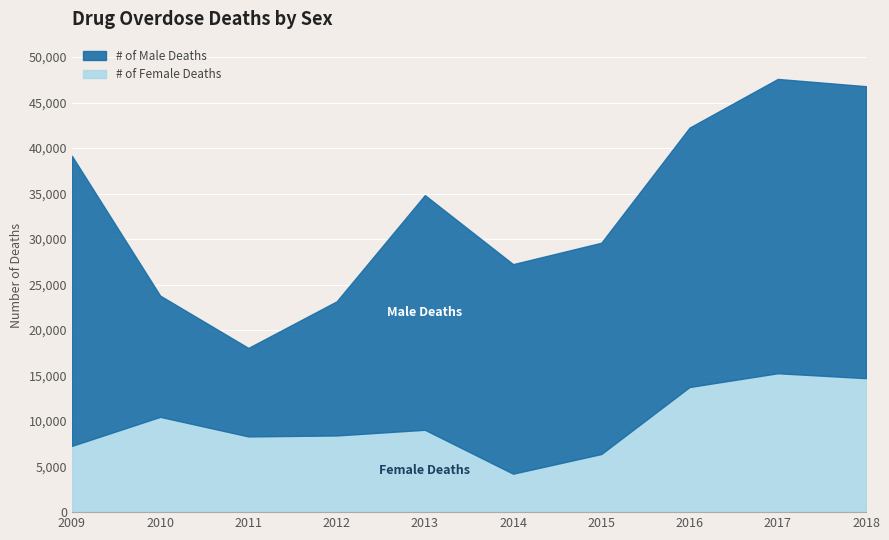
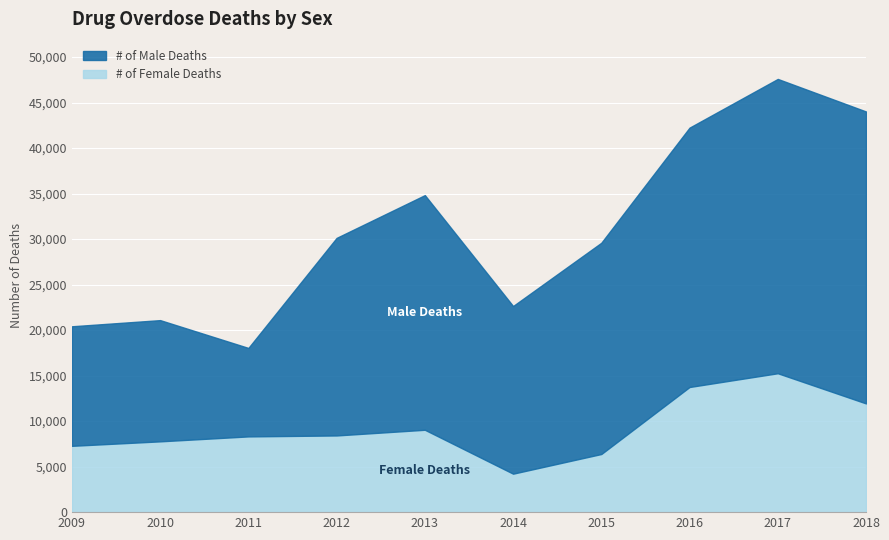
  {
    "# of Female Deaths": {
      "2009": "7,000",
-     "2010": "10,000",
+     "2010": "8,000",
      "2011": "8,000",
      "2012": "8,000",
      "2013": "9,000",
      "2014": "4,000",
      "2015": "6,000",
      "2016": "14,000",
      "2017": "15,000",
-     "2018": "15,000"
+     "2018": "12,000"
    },
    "# of Male Deaths": {
-     "2009": "32,000",
+     "2009": "13,000",
      "2010": "13,000",
      "2011": "10,000",
-     "2012": "15,000",
+     "2012": "22,000",
      "2013": "26,000",
-     "2014": "23,000",
+     "2014": "18,000",
      "2015": "23,000",
      "2016": "28,000",
      "2017": "32,000",
      "2018": "32,000"
    }
  }
